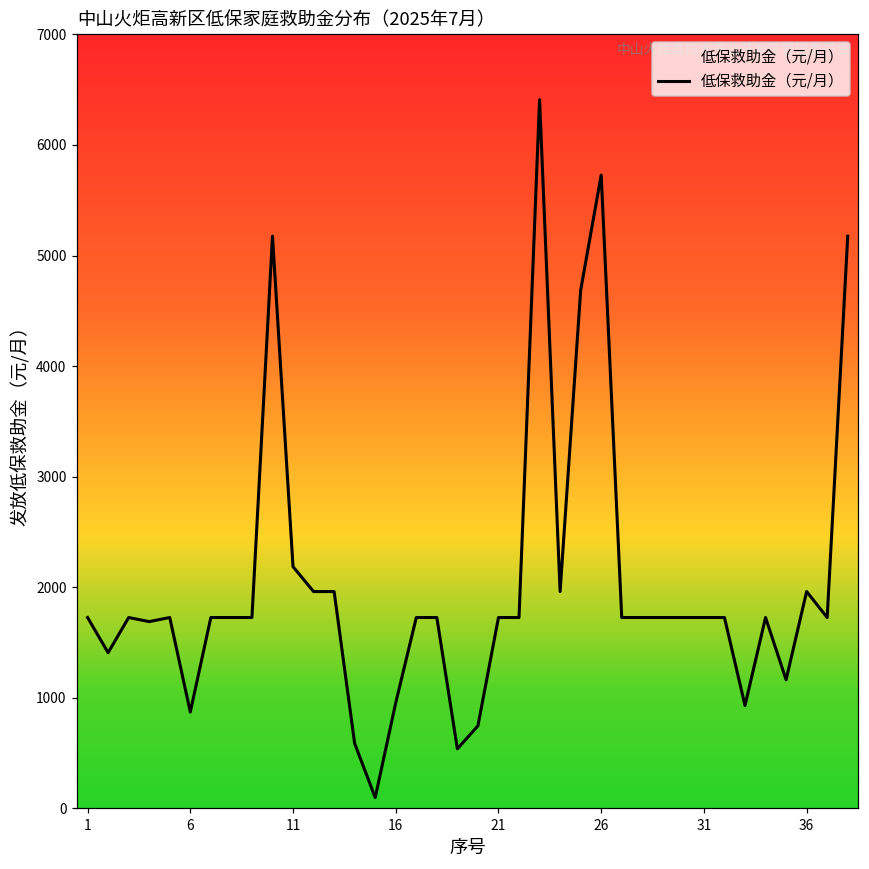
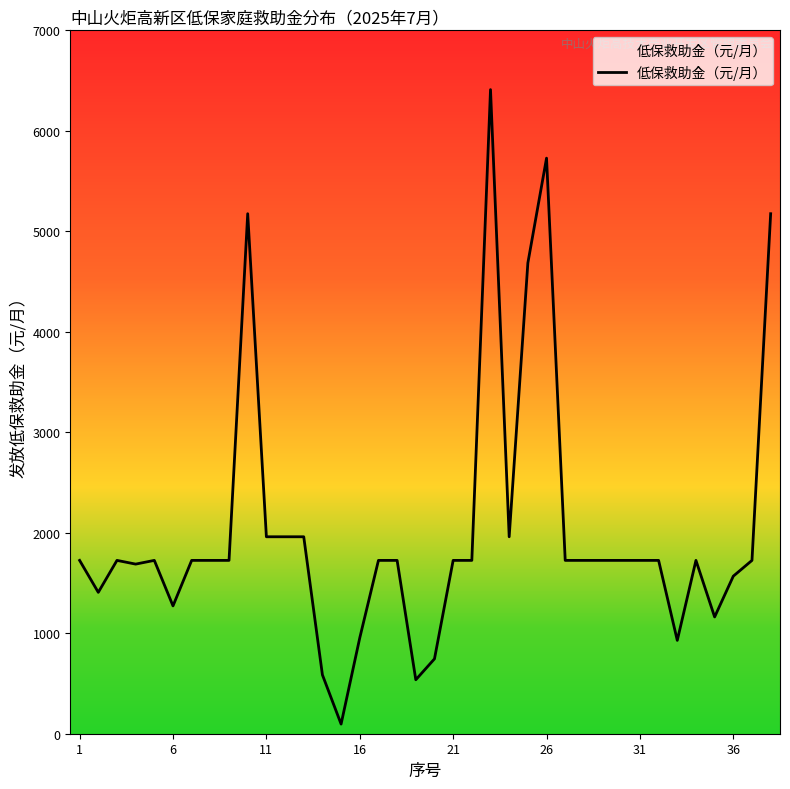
  {
    "1": 1730,
-   "6": 870,
-   "11": 2190,
+   "6": 1270,
+   "11": 1960,
    "16": 950,
    "21": 1730,
    "26": 5730,
    "31": 1730,
-   "36": 1960
+   "36": 1570
  }
